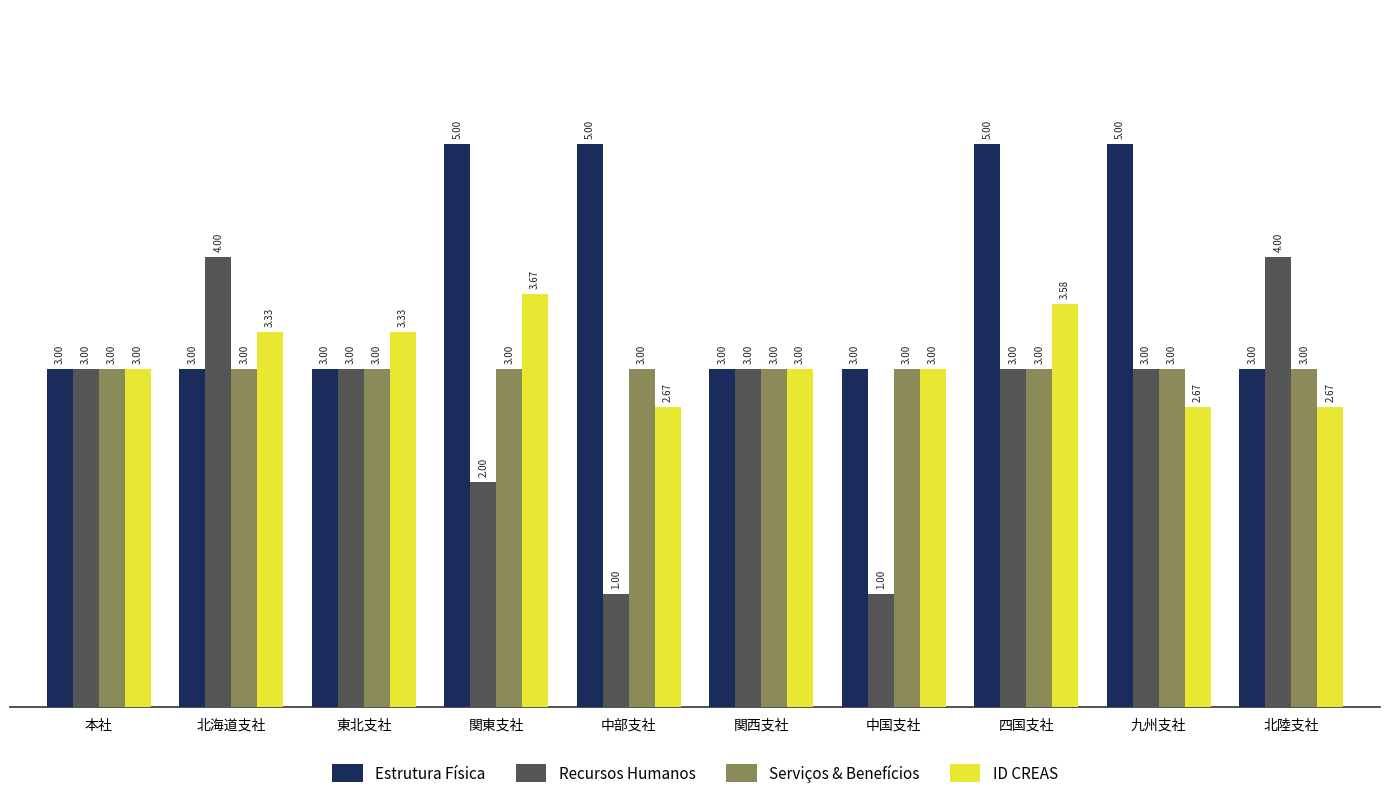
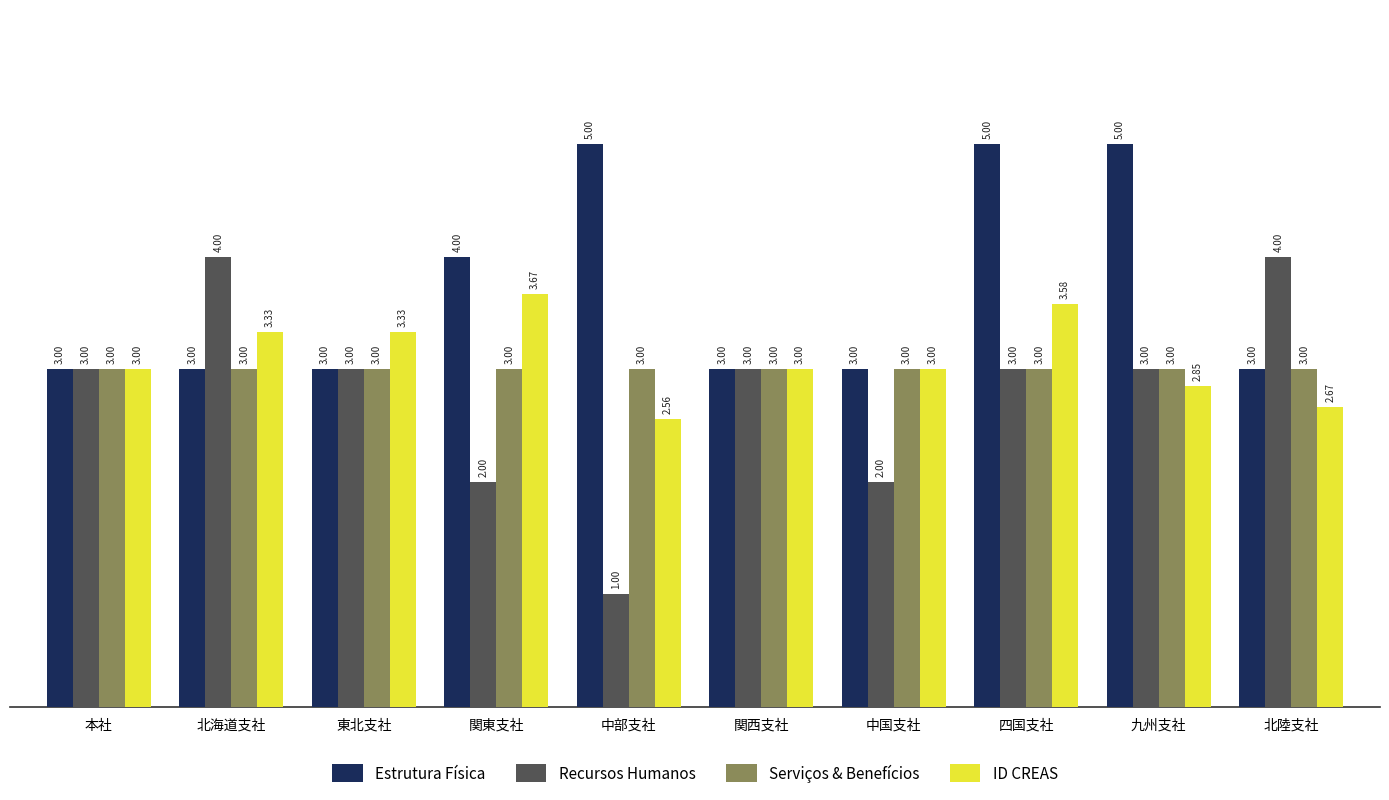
  {
    "Estrutura Física": {
      "本社": 3.00,
      "北海道支社": 3.00,
      "東北支社": 3.00,
-     "関東支社": 5.00,
+     "関東支社": 4.00,
      "中部支社": 5.00,
      "関西支社": 3.00,
      "中国支社": 3.00,
      "四国支社": 5.00,
      "九州支社": 5.00,
      "北陸支社": 3.00
    },
    "Recursos Humanos": {
      "本社": 3.00,
      "北海道支社": 4.00,
      "東北支社": 3.00,
      "関東支社": 2.00,
      "中部支社": 1.00,
      "関西支社": 3.00,
-     "中国支社": 1.00,
+     "中国支社": 2.00,
      "四国支社": 3.00,
      "九州支社": 3.00,
      "北陸支社": 4.00
    },
    "Serviços & Benefícios": {
      "本社": 3.00,
      "北海道支社": 3.00,
      "東北支社": 3.00,
      "関東支社": 3.00,
      "中部支社": 3.00,
      "関西支社": 3.00,
      "中国支社": 3.00,
      "四国支社": 3.00,
      "九州支社": 3.00,
      "北陸支社": 3.00
    },
    "ID CREAS": {
      "本社": 3.00,
      "北海道支社": 3.33,
      "東北支社": 3.33,
      "関東支社": 3.67,
-     "中部支社": 2.67,
+     "中部支社": 2.56,
      "関西支社": 3.00,
      "中国支社": 3.00,
      "四国支社": 3.58,
-     "九州支社": 2.67,
+     "九州支社": 2.85,
      "北陸支社": 2.67
    }
  }
